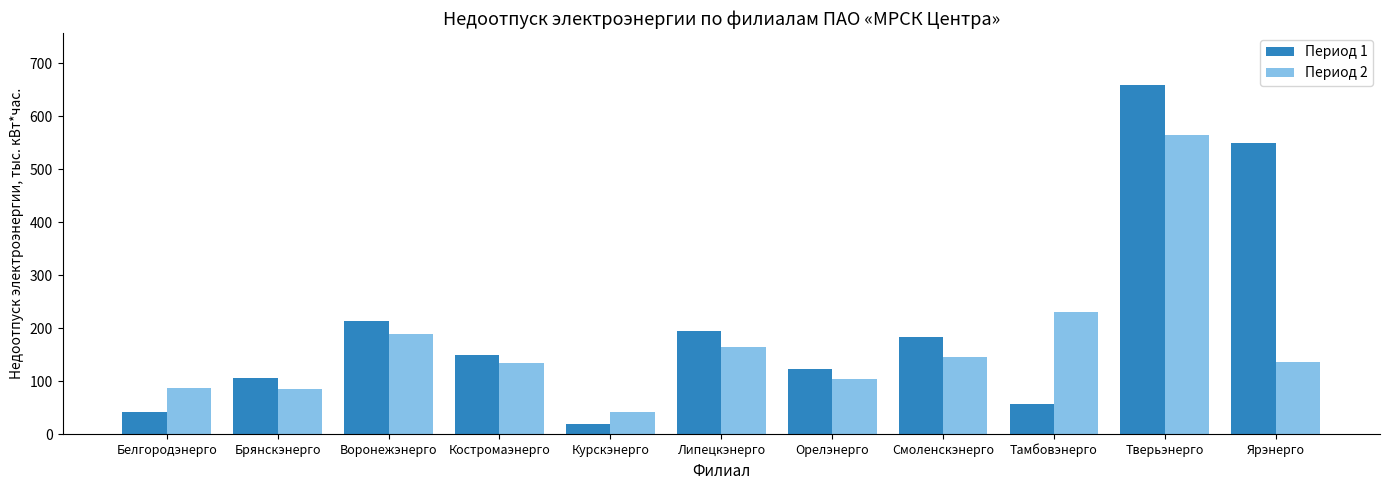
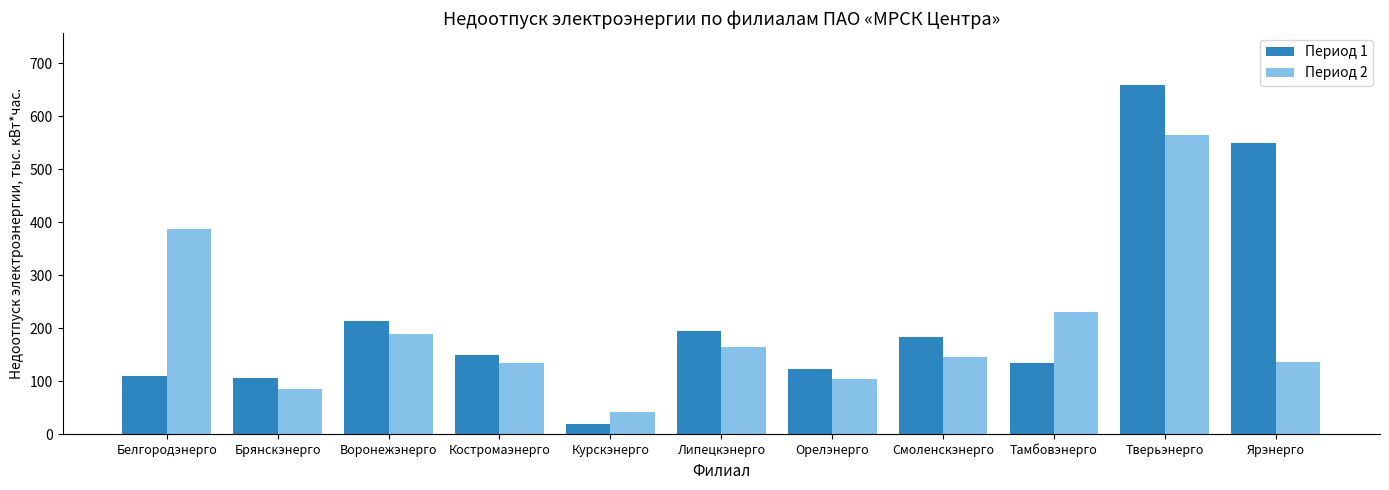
  {
    "Период 1": {
-     "Белгородэнерго": 40,
+     "Белгородэнерго": 110,
      "Брянскэнерго": 110,
      "Воронежэнерго": 210,
      "Костромаэнерго": 150,
      "Курскэнерго": 20,
      "Липецкэнерго": 190,
      "Орелэнерго": 120,
      "Смоленскэнерго": 180,
-     "Тамбовэнерго": 60,
+     "Тамбовэнерго": 130,
      "Тверьэнерго": 660,
      "Ярэнерго": 550
    },
    "Период 2": {
-     "Белгородэнерго": 90,
+     "Белгородэнерго": 390,
      "Брянскэнерго": 90,
      "Воронежэнерго": 190,
      "Костромаэнерго": 130,
      "Курскэнерго": 40,
      "Липецкэнерго": 160,
      "Орелэнерго": 100,
      "Смоленскэнерго": 150,
      "Тамбовэнерго": 230,
      "Тверьэнерго": 560,
      "Ярэнерго": 140
    }
  }
